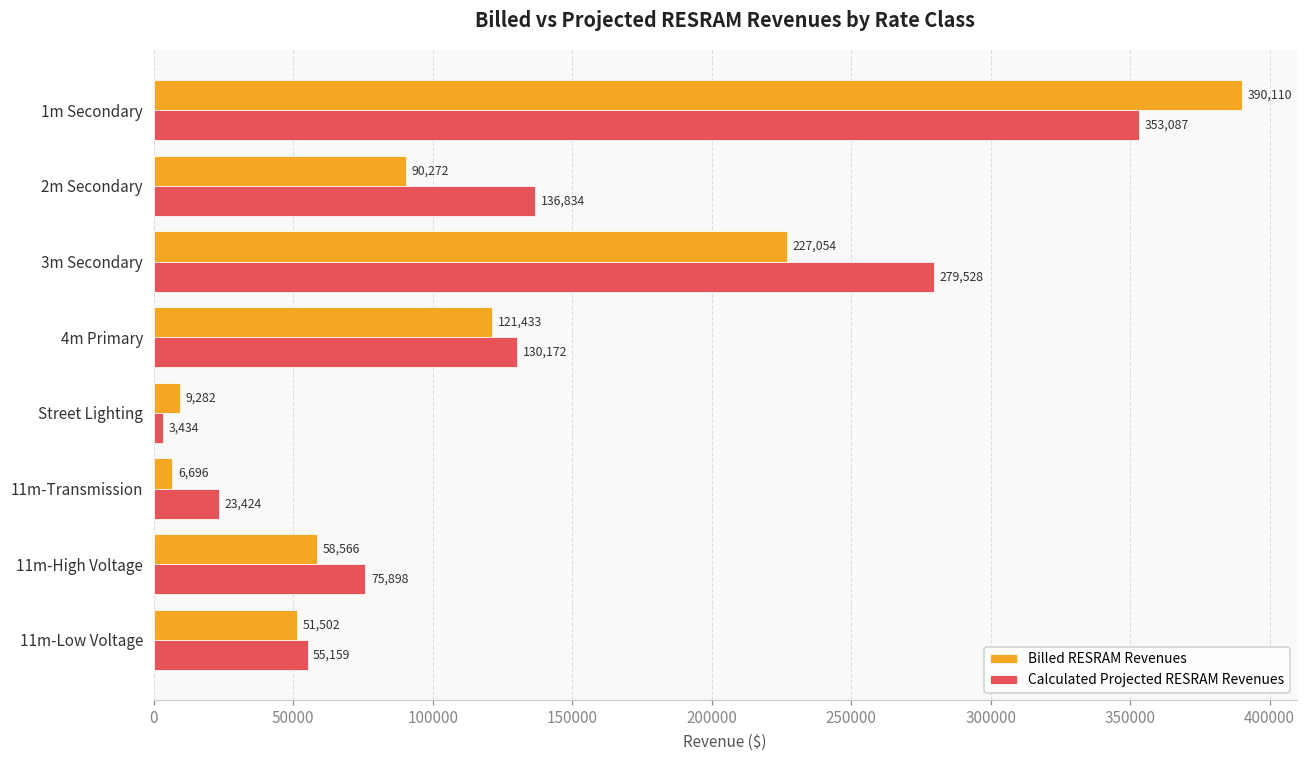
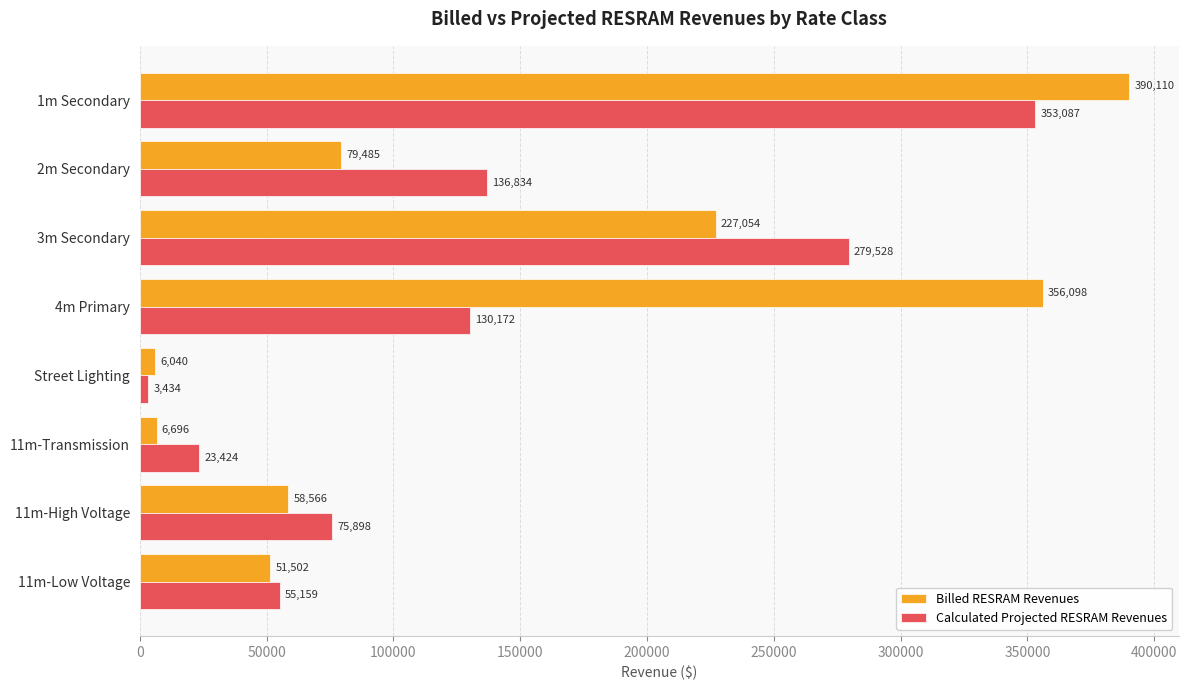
  {
    "Billed RESRAM Revenues": {
      "1m Secondary": "390,110",
-     "2m Secondary": "90,272",
+     "2m Secondary": "79,485",
      "3m Secondary": "227,054",
-     "4m Primary": "121,433",
-     "Street Lighting": "9,282",
+     "4m Primary": "356,098",
+     "Street Lighting": "6,040",
      "11m-Transmission": "6,696",
      "11m-High Voltage": "58,566",
      "11m-Low Voltage": "51,502"
    },
    "Calculated Projected RESRAM Revenues": {
      "1m Secondary": "353,087",
      "2m Secondary": "136,834",
      "3m Secondary": "279,528",
      "4m Primary": "130,172",
      "Street Lighting": "3,434",
      "11m-Transmission": "23,424",
      "11m-High Voltage": "75,898",
      "11m-Low Voltage": "55,159"
    }
  }
